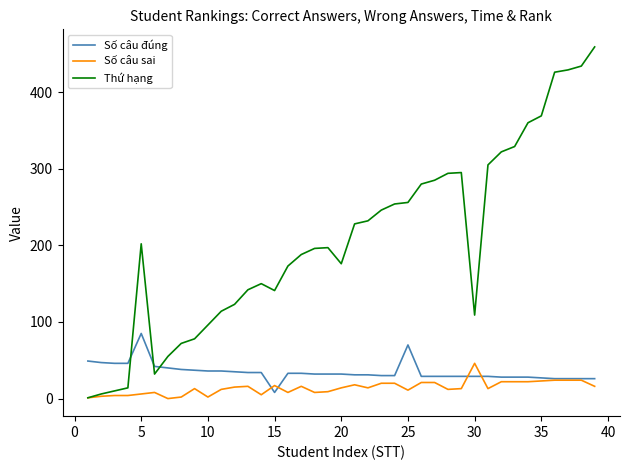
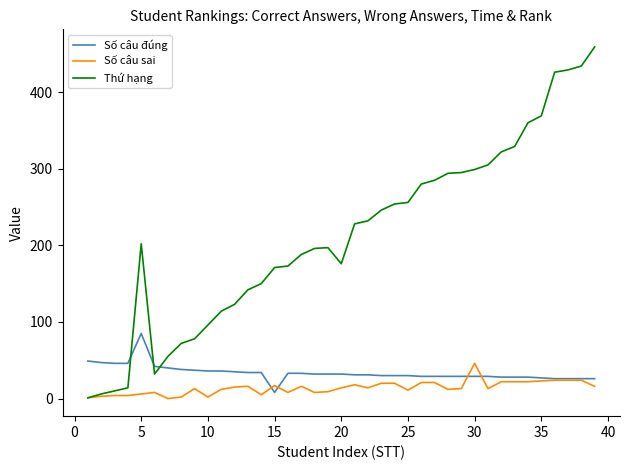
  {
    "Số câu đúng": {
      "5": 90,
      "10": 40,
      "15": 10,
      "20": 30,
-     "25": 70,
+     "25": 30,
      "30": 30,
      "35": 30
    },
    "Số câu sai": {
      "5": 10,
      "10": 0,
      "15": 20,
      "20": 10,
      "25": 10,
      "30": 50,
      "35": 20
    },
    "Thứ hạng": {
      "5": 200,
      "10": 100,
-     "15": 140,
+     "15": 170,
      "20": 180,
      "25": 260,
-     "30": 110,
+     "30": 300,
      "35": 370
    }
  }
